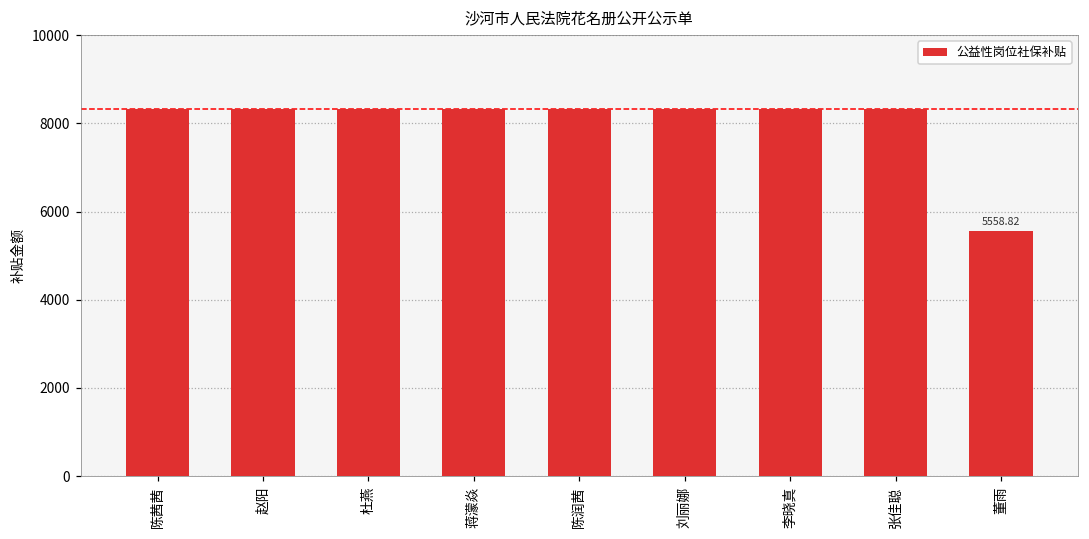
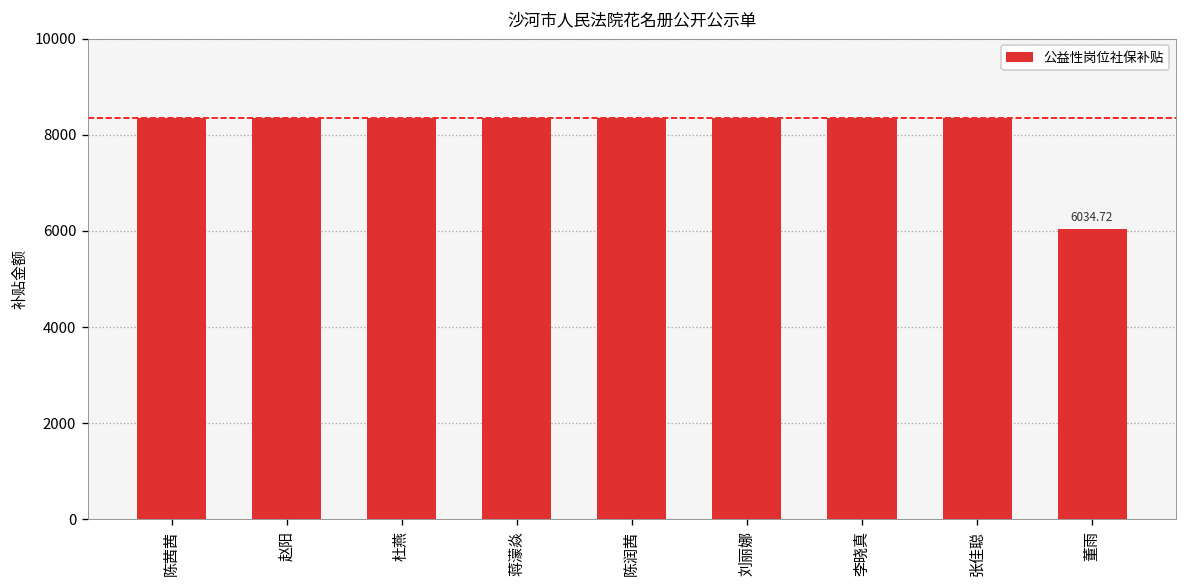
  {
-   "董雨": 5558.82
+   "董雨": 6034.72
  }
